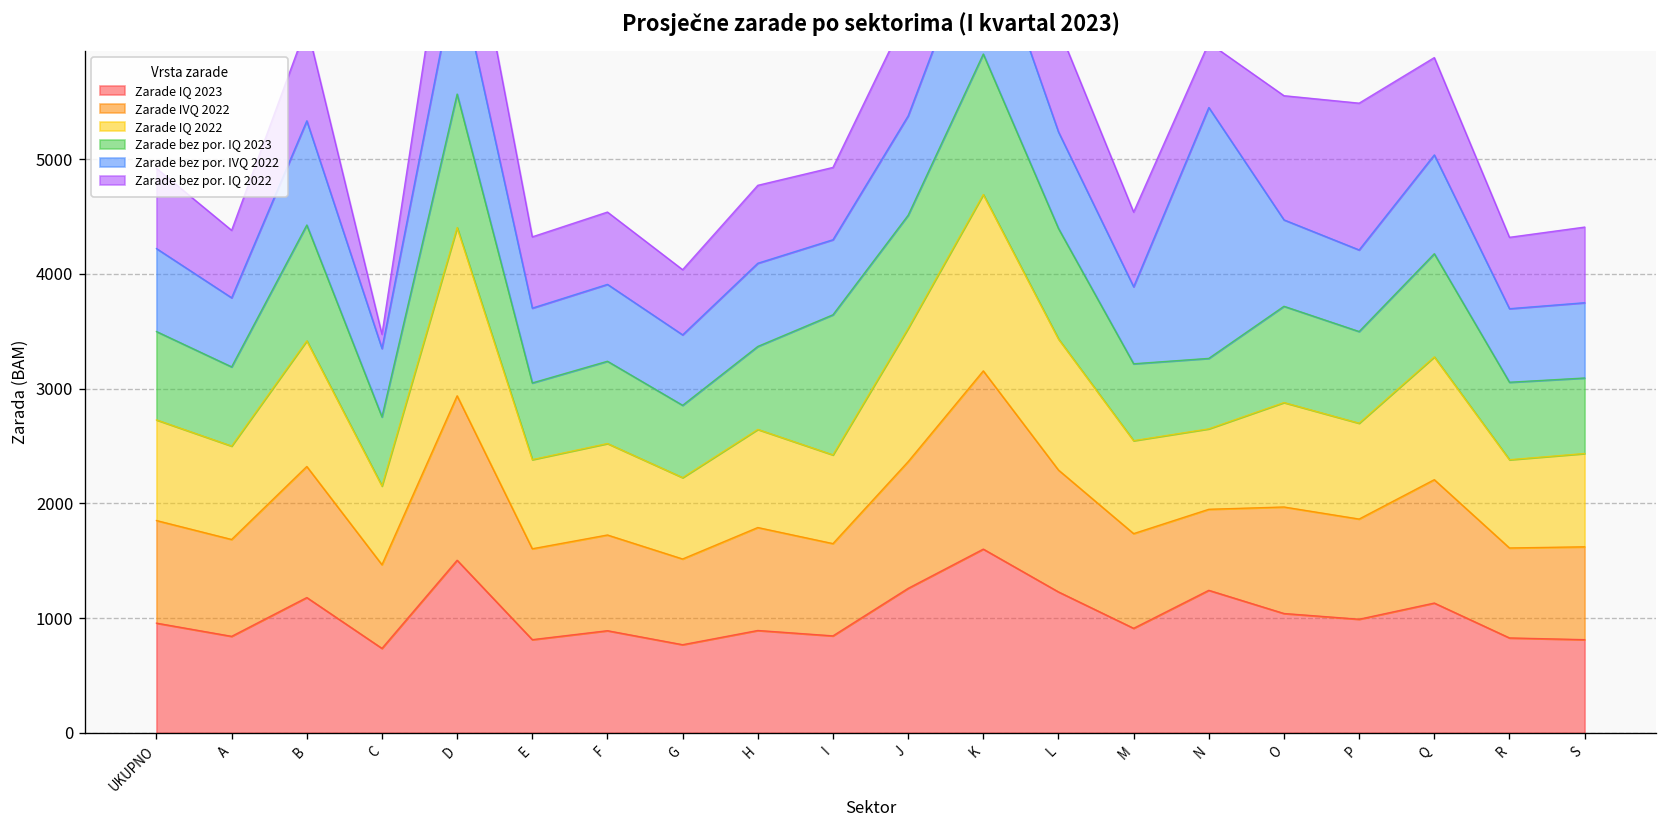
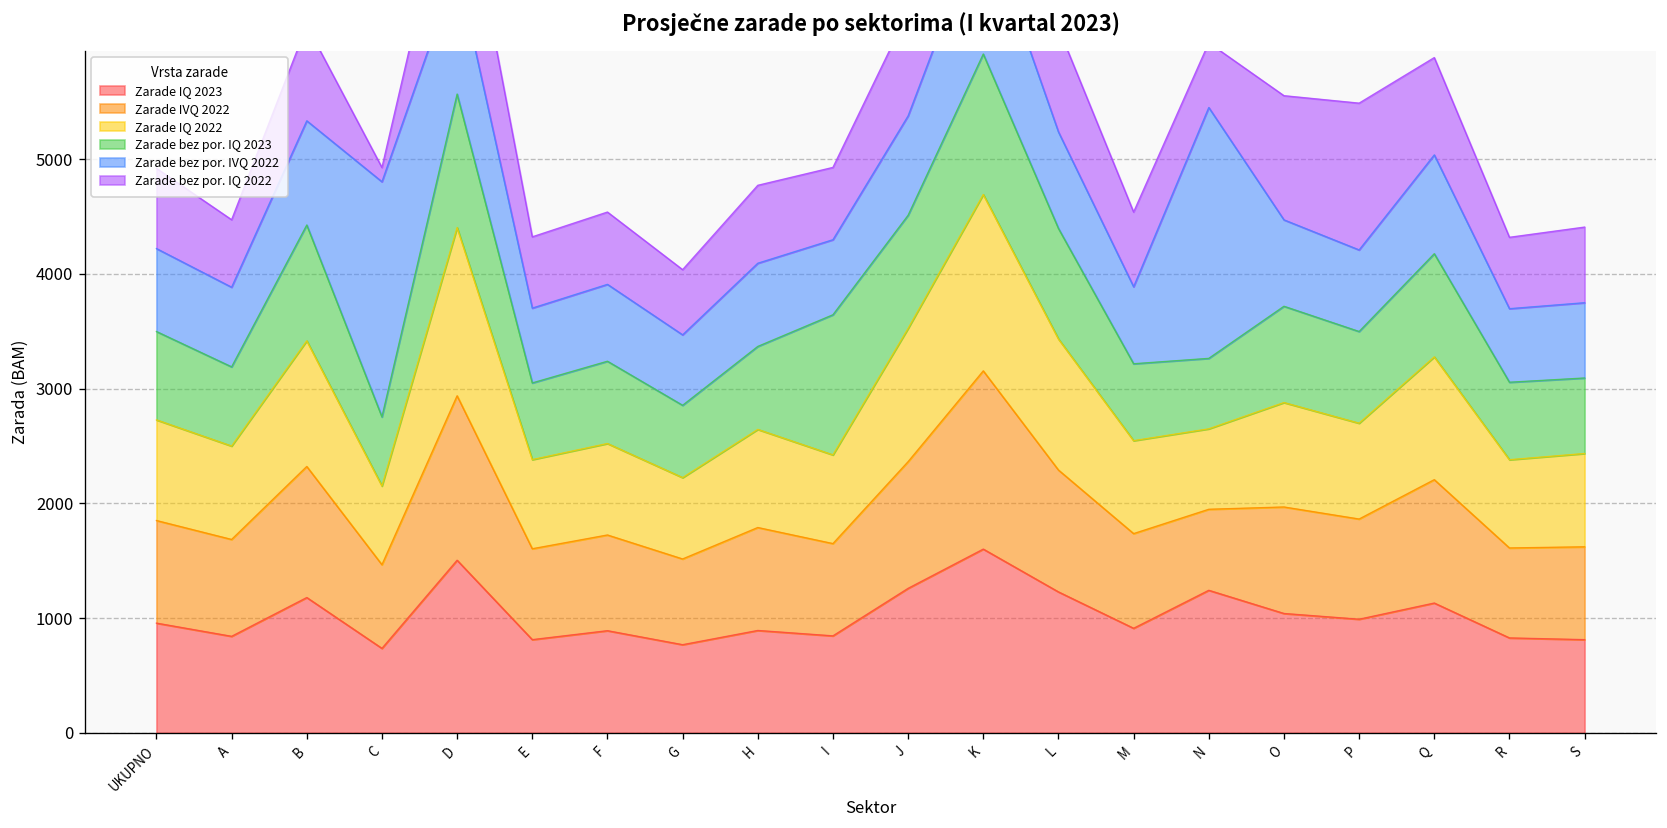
  {
    "Zarade IQ 2023": {
      "UKUPNO": 1000,
      "A": 800,
      "B": 1200,
      "C": 700,
      "D": 1500,
      "E": 800,
      "F": 900,
      "G": 800,
      "H": 900,
      "I": 800,
      "J": 1300,
      "K": 1600,
      "L": 1200,
      "M": 900,
      "N": 1200,
      "O": 1000,
      "P": 1000,
      "Q": 1100,
      "R": 800,
      "S": 800
    },
    "Zarade bez por. IQ 2023": {
      "UKUPNO": 800,
      "A": 700,
      "B": 1000,
      "C": 600,
      "D": 1200,
      "E": 700,
      "F": 700,
      "G": 600,
      "H": 700,
      "I": 1200,
      "J": 1000,
      "K": 1200,
      "L": 1000,
      "M": 700,
      "N": 600,
      "O": 800,
      "P": 800,
      "Q": 900,
      "R": 700,
      "S": 700
    },
    "Zarade bez por. IVQ 2022": {
      "UKUPNO": 700,
-     "A": 600,
+     "A": 700,
      "B": 900,
-     "C": 600,
+     "C": 2000,
      "E": 700,
      "F": 700,
      "G": 600,
      "H": 700,
      "I": 700,
      "J": 900,
      "L": 800,
      "M": 700,
      "N": 2200,
      "O": 800,
      "P": 700,
      "Q": 900,
      "R": 600,
      "S": 700
    },
    "Zarade bez por. IQ 2022": {
      "A": 600,
      "C": 100,
      "E": 600,
      "F": 600,
      "G": 600,
      "H": 700,
      "I": 600,
      "M": 700,
      "O": 1100,
      "P": 1300,
      "Q": 800,
      "R": 600,
      "S": 700
    }
  }
